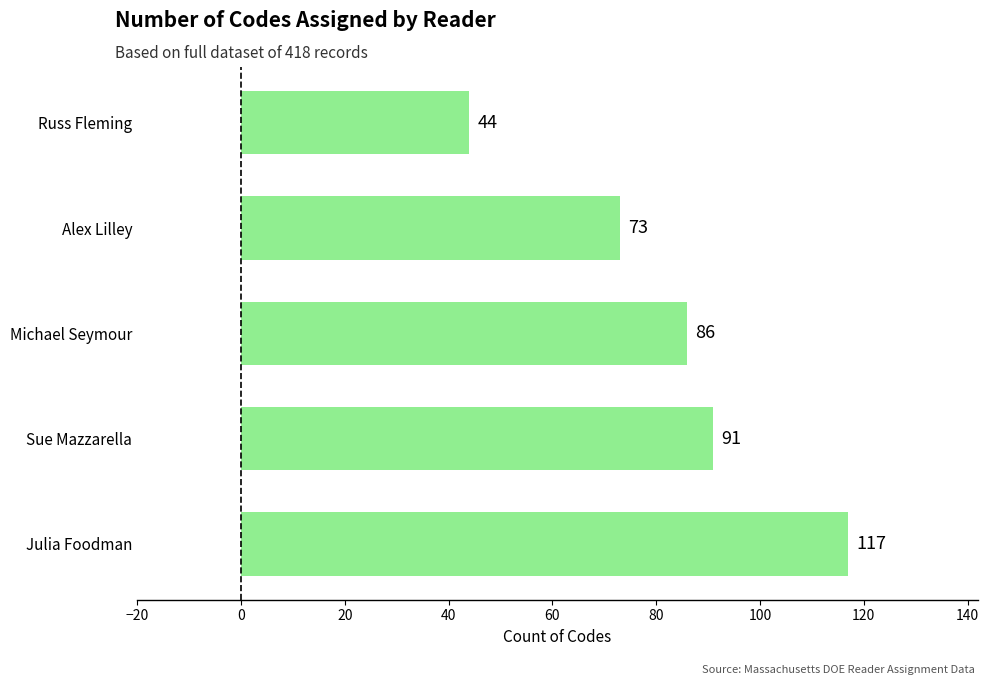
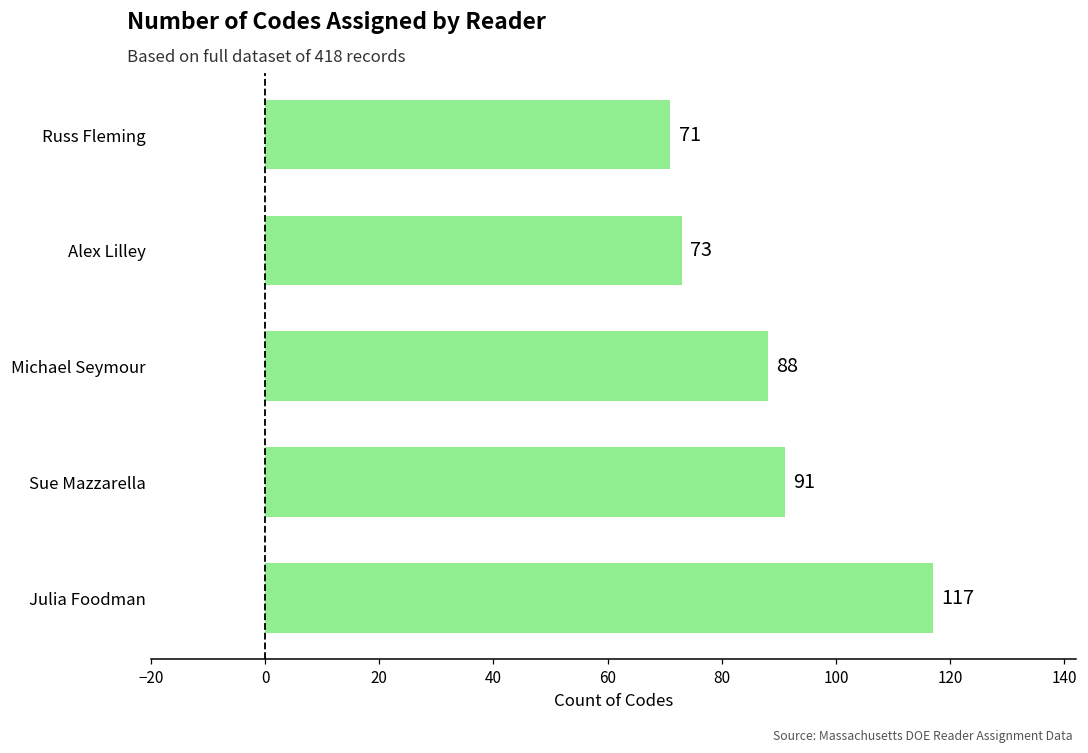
  {
-   "Russ Fleming": 44,
+   "Russ Fleming": 71,
    "Alex Lilley": 73,
-   "Michael Seymour": 86,
+   "Michael Seymour": 88,
    "Sue Mazzarella": 91,
    "Julia Foodman": 117
  }
